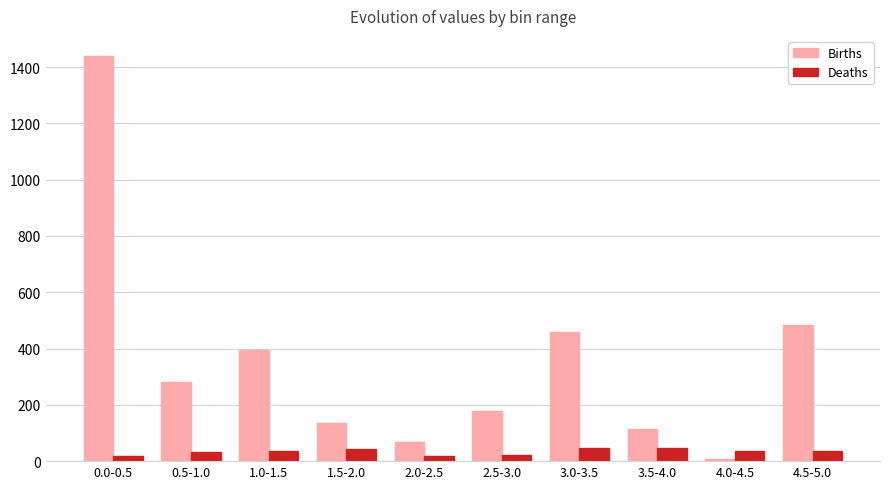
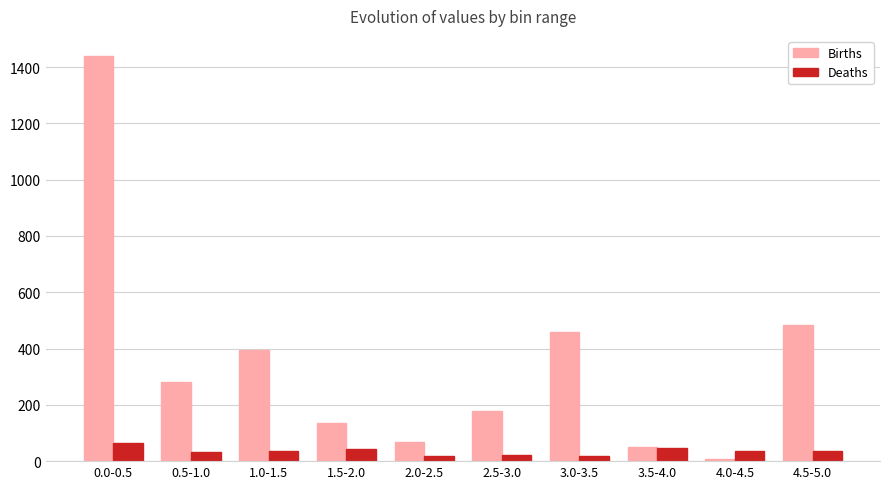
  {
    "Births": {
      "0.0-0.5": 1440,
      "0.5-1.0": 280,
      "1.0-1.5": 400,
      "1.5-2.0": 140,
      "2.0-2.5": 70,
      "2.5-3.0": 180,
      "3.0-3.5": 460,
-     "3.5-4.0": 110,
+     "3.5-4.0": 50,
      "4.5-5.0": 480
    },
    "Deaths": {
-     "0.0-0.5": 20,
+     "0.0-0.5": 60,
      "0.5-1.0": 30,
      "1.0-1.5": 40,
      "1.5-2.0": 40,
      "2.0-2.5": 20,
      "2.5-3.0": 20,
-     "3.0-3.5": 50,
+     "3.0-3.5": 20,
      "3.5-4.0": 50,
      "4.0-4.5": 40,
      "4.5-5.0": 40
    }
  }
